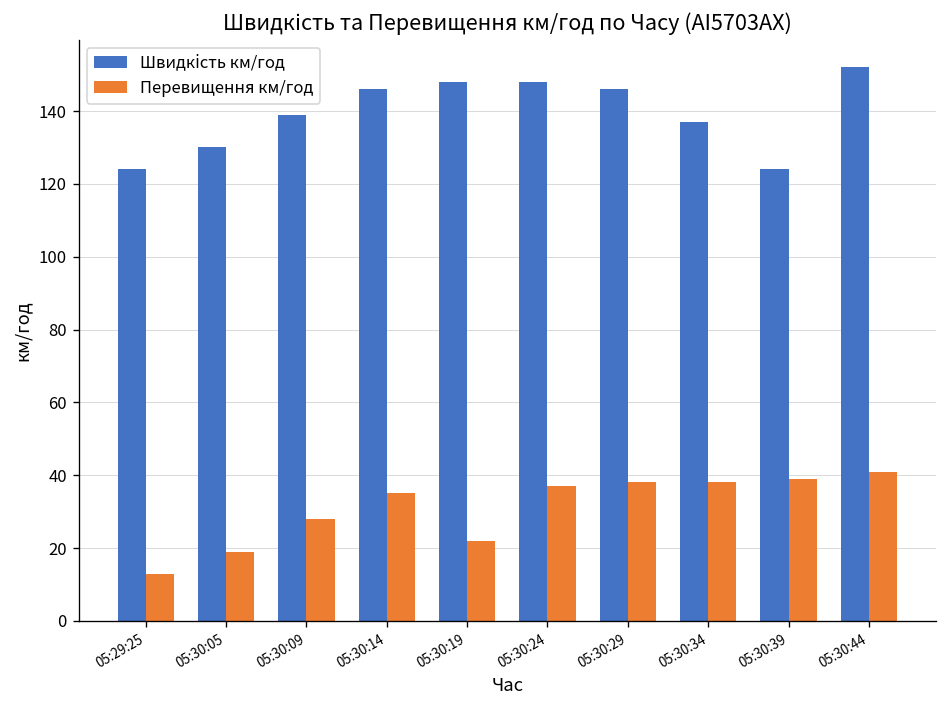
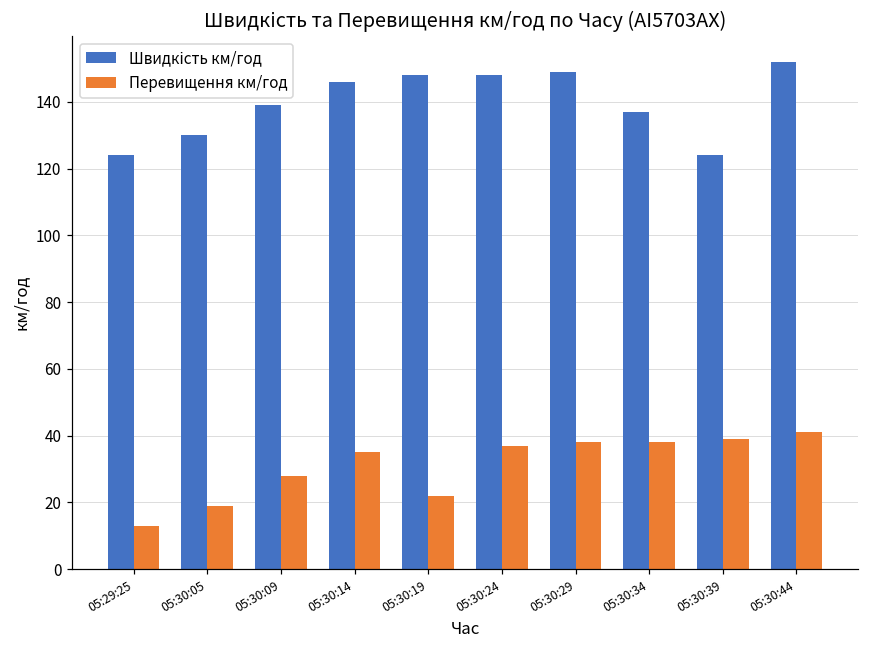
  {
    "Швидкість км/год": {
      "05:29:25": 124,
      "05:30:05": 130,
      "05:30:09": 139,
      "05:30:14": 146,
      "05:30:19": 148,
      "05:30:24": 148,
-     "05:30:29": 146,
+     "05:30:29": 149,
      "05:30:34": 137,
      "05:30:39": 124,
      "05:30:44": 152
    },
    "Перевищення км/год": {
      "05:29:25": 13,
      "05:30:05": 19,
      "05:30:09": 28,
      "05:30:14": 35,
      "05:30:19": 22,
      "05:30:24": 37,
      "05:30:29": 38,
      "05:30:34": 38,
      "05:30:39": 39,
      "05:30:44": 41
    }
  }
